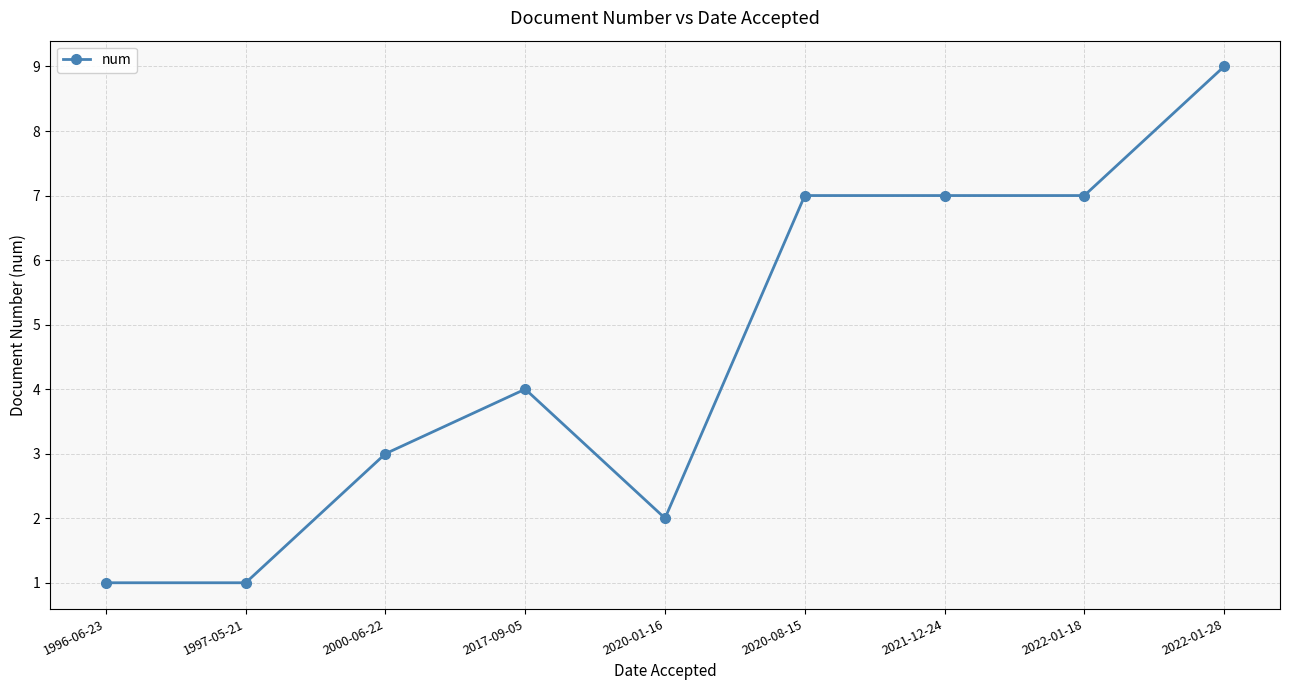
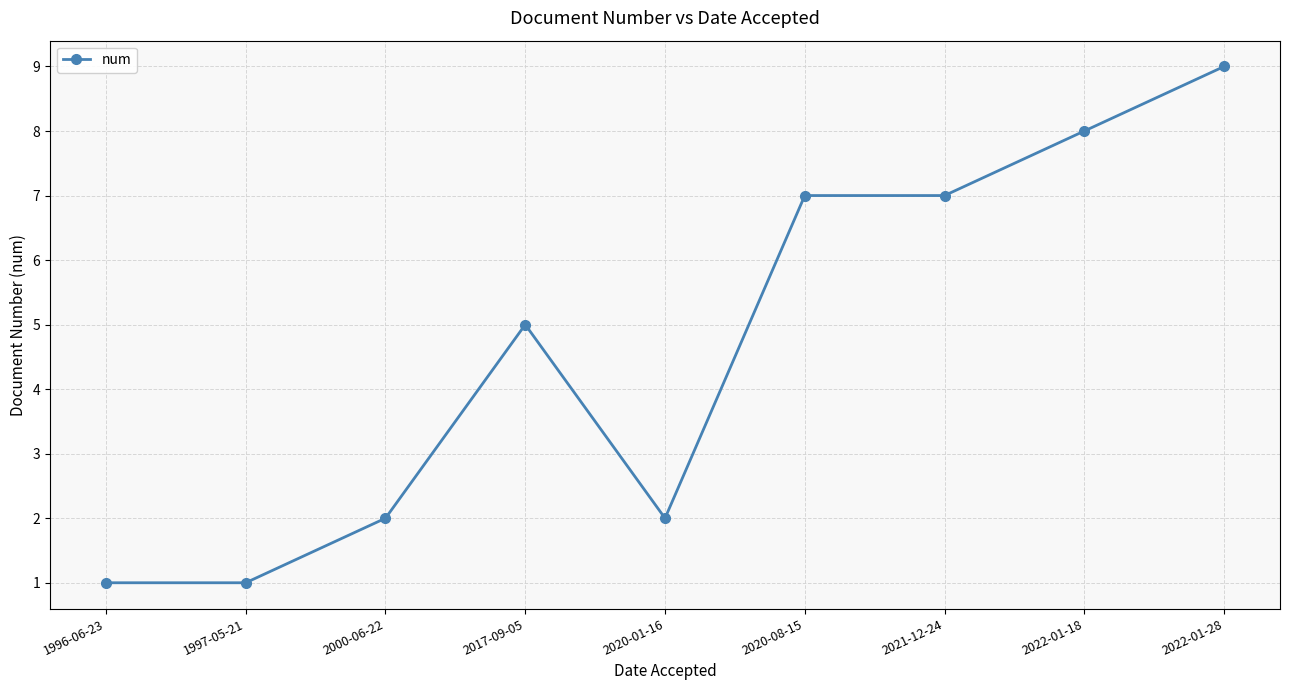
  {
    "1996-06-23": 1,
    "1997-05-21": 1,
-   "2000-06-22": 3,
-   "2017-09-05": 4,
+   "2000-06-22": 2,
+   "2017-09-05": 5,
    "2020-01-16": 2,
    "2020-08-15": 7,
    "2021-12-24": 7,
-   "2022-01-18": 7,
+   "2022-01-18": 8,
    "2022-01-28": 9
  }
